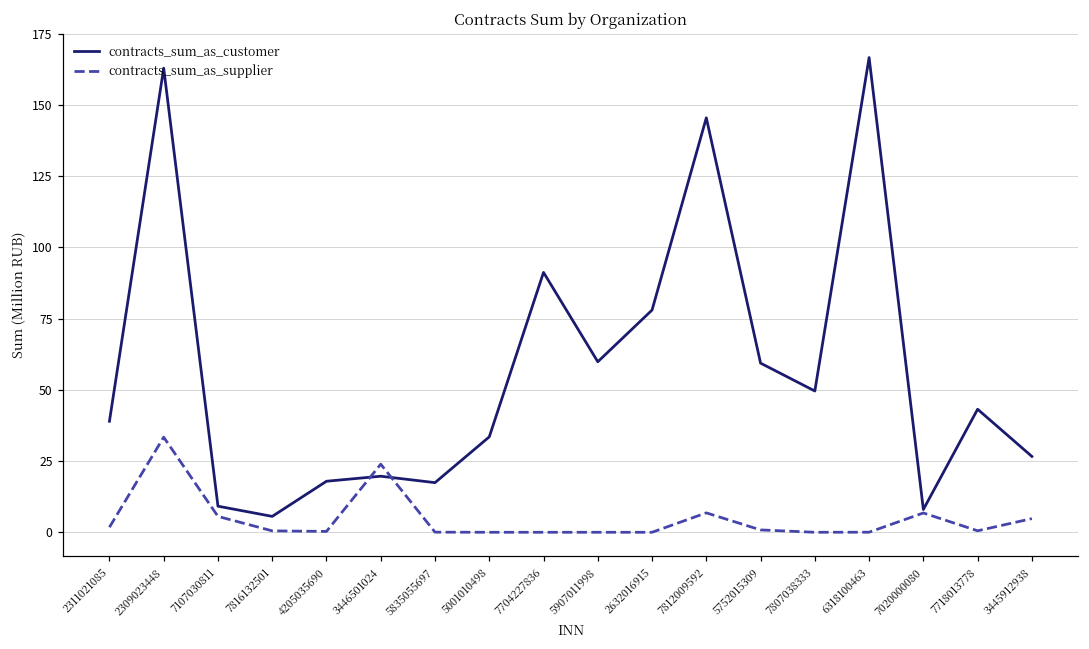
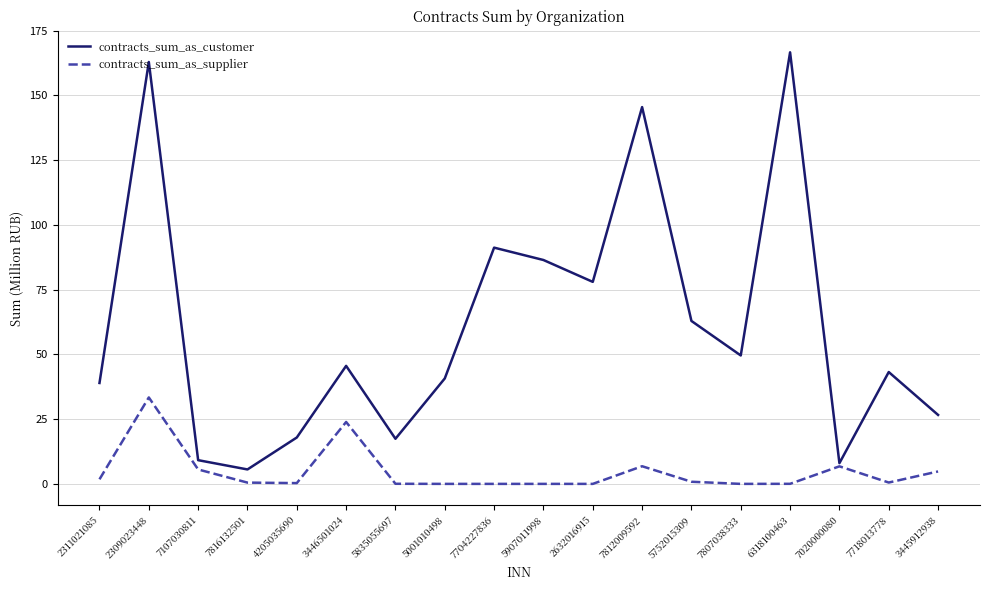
  {
    "contracts_sum_as_customer": {
      "2311021085": 39,
      "2309023448": 163,
      "7107030811": 9,
      "7816132501": 6,
      "4205035690": 18,
-     "3446501024": 20,
+     "3446501024": 46,
      "5835055697": 17,
-     "5001010498": 34,
+     "5001010498": 41,
      "7704227836": 91,
-     "5907011998": 60,
+     "5907011998": 86,
      "2632016915": 78,
      "7812009592": 146,
-     "5752015309": 59,
+     "5752015309": 63,
      "7807038333": 50,
      "6318100463": 167,
      "7020000080": 8,
      "7718013778": 43,
      "3445912938": 27
    },
    "contracts_sum_as_supplier": {
      "2311021085": 2,
      "2309023448": 33,
      "7107030811": 6,
      "7816132501": 0,
      "4205035690": 0,
      "3446501024": 24,
      "5835055697": 0,
      "5001010498": 0,
      "7704227836": 0,
      "5907011998": 0,
      "2632016915": 0,
      "7812009592": 7,
      "5752015309": 1,
      "7807038333": 0,
      "6318100463": 0,
      "7020000080": 7,
      "7718013778": 1,
      "3445912938": 5
    }
  }
